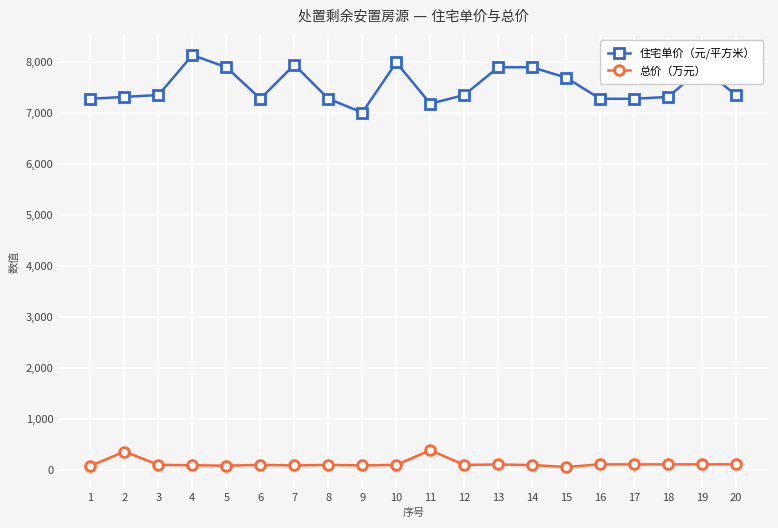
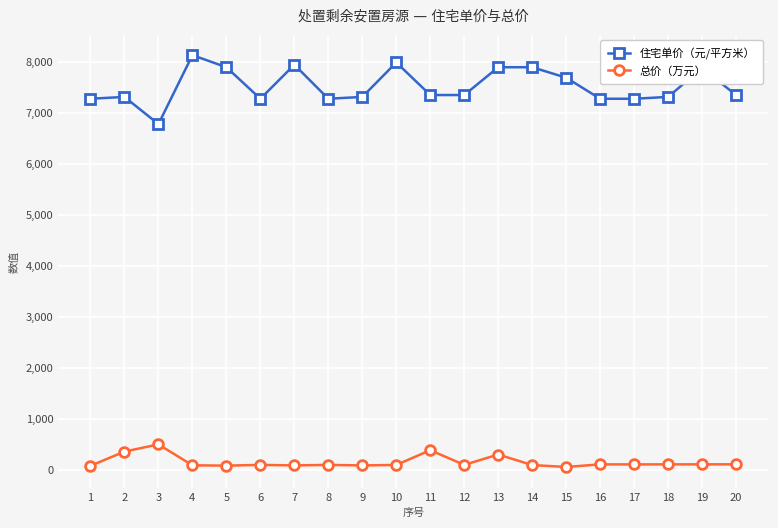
  {
    "住宅单价（元/平方米）": {
      "1": "7,300",
      "2": "7,300",
-     "3": "7,300",
+     "3": "6,800",
      "4": "8,100",
      "5": "7,900",
      "6": "7,300",
      "7": "7,900",
      "8": "7,300",
-     "9": "7,000",
+     "9": "7,300",
      "10": "8,000",
-     "11": "7,200",
+     "11": "7,300",
      "12": "7,300",
      "13": "7,900",
      "14": "7,900",
      "15": "7,700",
      "16": "7,300",
      "17": "7,300",
      "18": "7,300",
      "20": "7,300"
    },
    "总价（万元）": {
      "1": "100",
      "2": "400",
-     "3": "100",
+     "3": "500",
      "4": "100",
      "5": "100",
      "6": "100",
      "7": "100",
      "8": "100",
      "9": "100",
      "10": "100",
      "11": "400",
      "12": "100",
-     "13": "100",
+     "13": "300",
      "14": "100",
      "15": "100",
      "16": "100",
      "17": "100",
      "18": "100",
      "19": "100",
      "20": "100"
    }
  }
